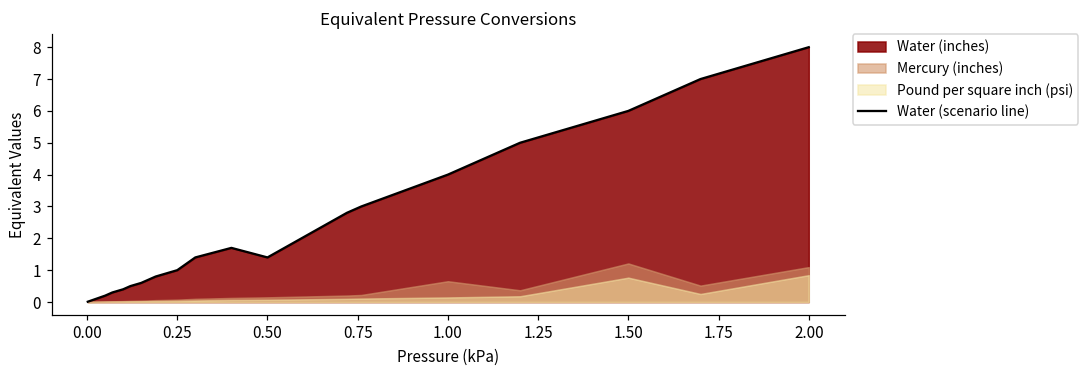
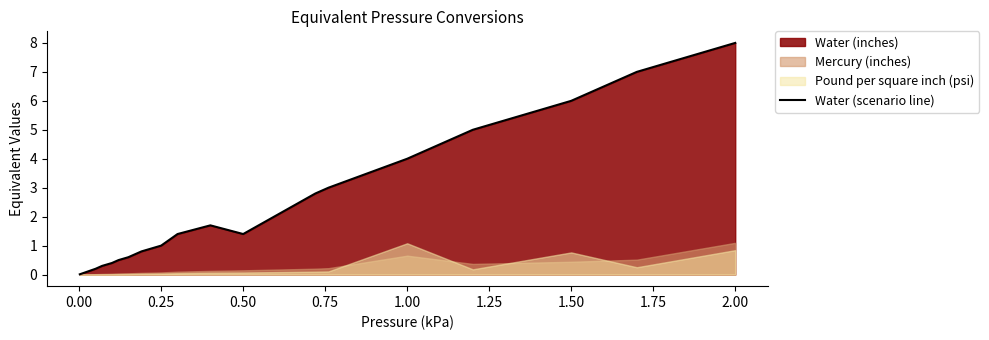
  {
    "Water (inches)": {
      "0.25": 1.0,
      "0.50": 1.4,
      "1.00": 4.0,
      "1.50": 6.0,
      "2.00": 8.0
    },
    "Mercury (inches)": {
      "1.00": 0.7,
-     "1.50": 1.2,
+     "1.50": 0.4,
      "2.00": 1.1
    },
    "Pound per square inch (psi)": {
-     "1.00": 0.1,
+     "1.00": 1.1,
      "1.50": 0.8,
      "2.00": 0.8
    }
  }
